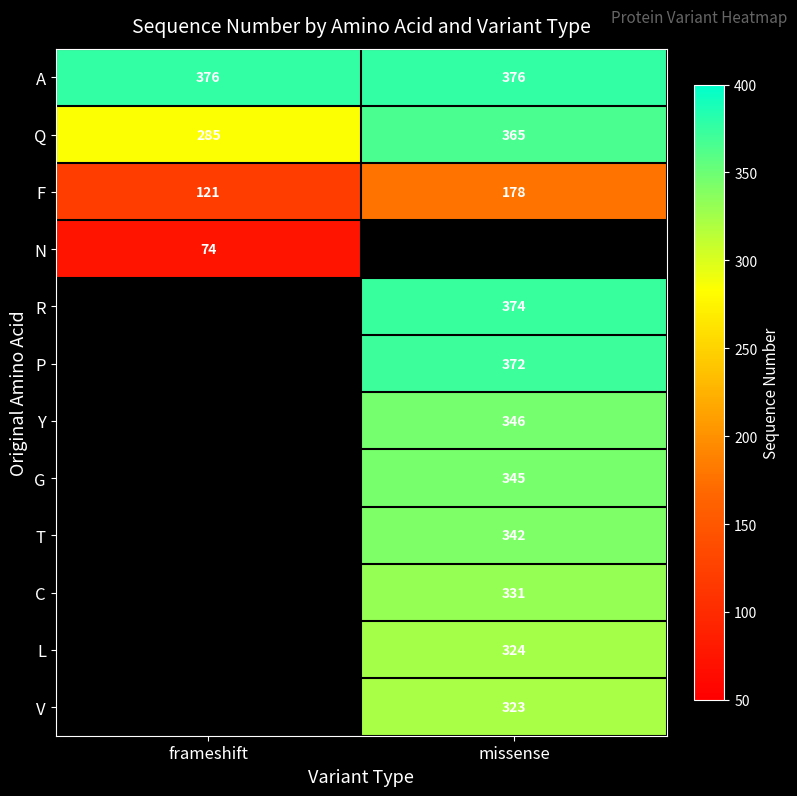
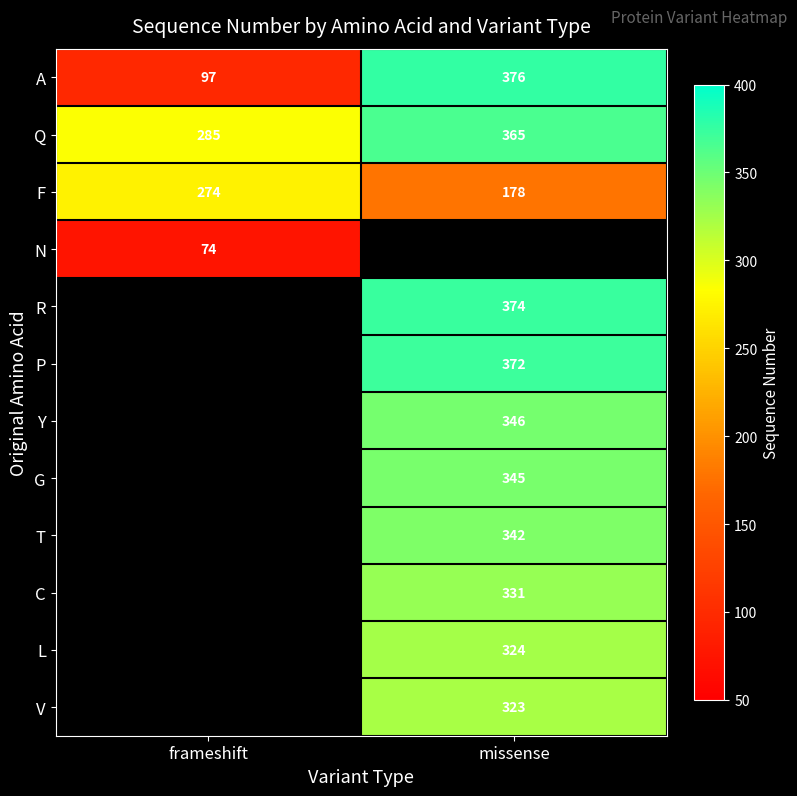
  {
    "A": {
-     "frameshift": 376,
+     "frameshift": 97,
      "missense": 376
    },
    "Q": {
      "frameshift": 285,
      "missense": 365
    },
    "F": {
-     "frameshift": 121,
+     "frameshift": 274,
      "missense": 178
    },
    "N": {
      "frameshift": 74
    },
    "R": {
      "missense": 374
    },
    "P": {
      "missense": 372
    },
    "Y": {
      "missense": 346
    },
    "G": {
      "missense": 345
    },
    "T": {
      "missense": 342
    },
    "C": {
      "missense": 331
    },
    "L": {
      "missense": 324
    },
    "V": {
      "missense": 323
    }
  }
